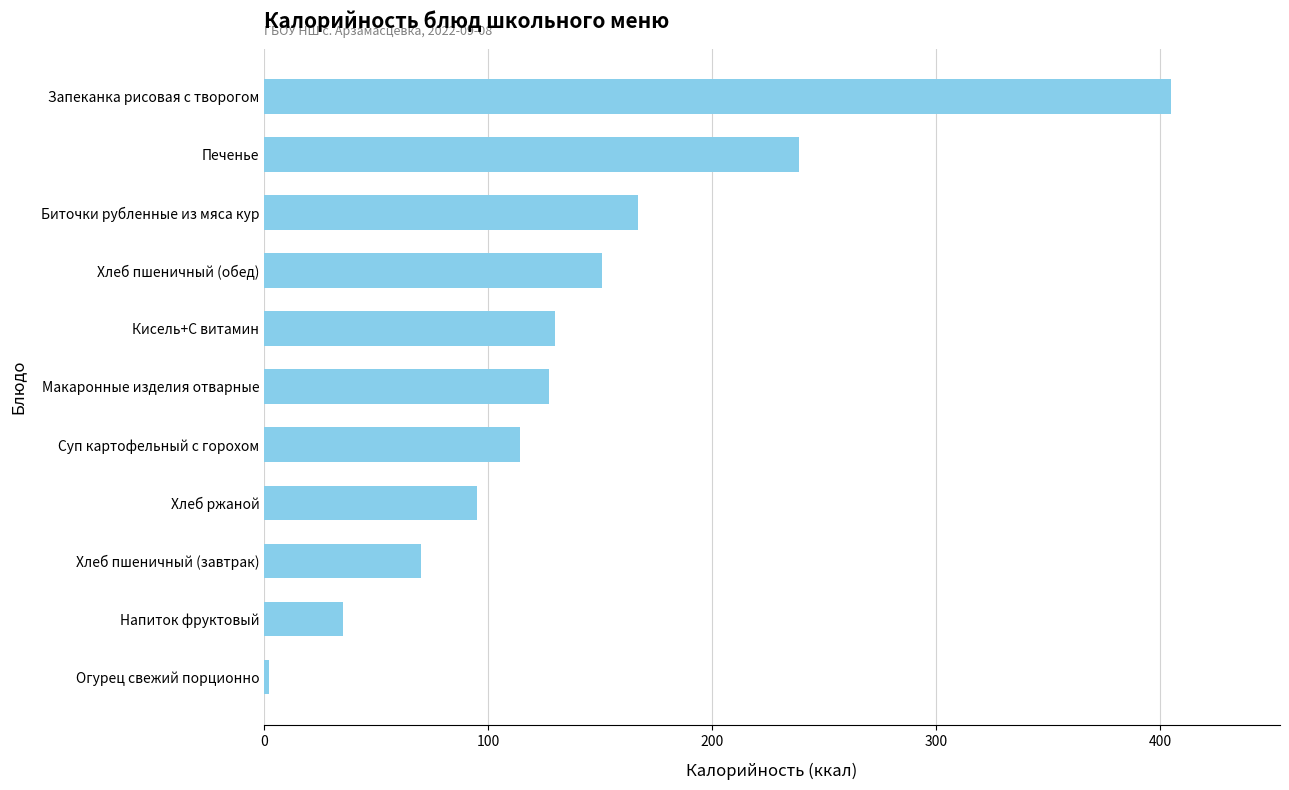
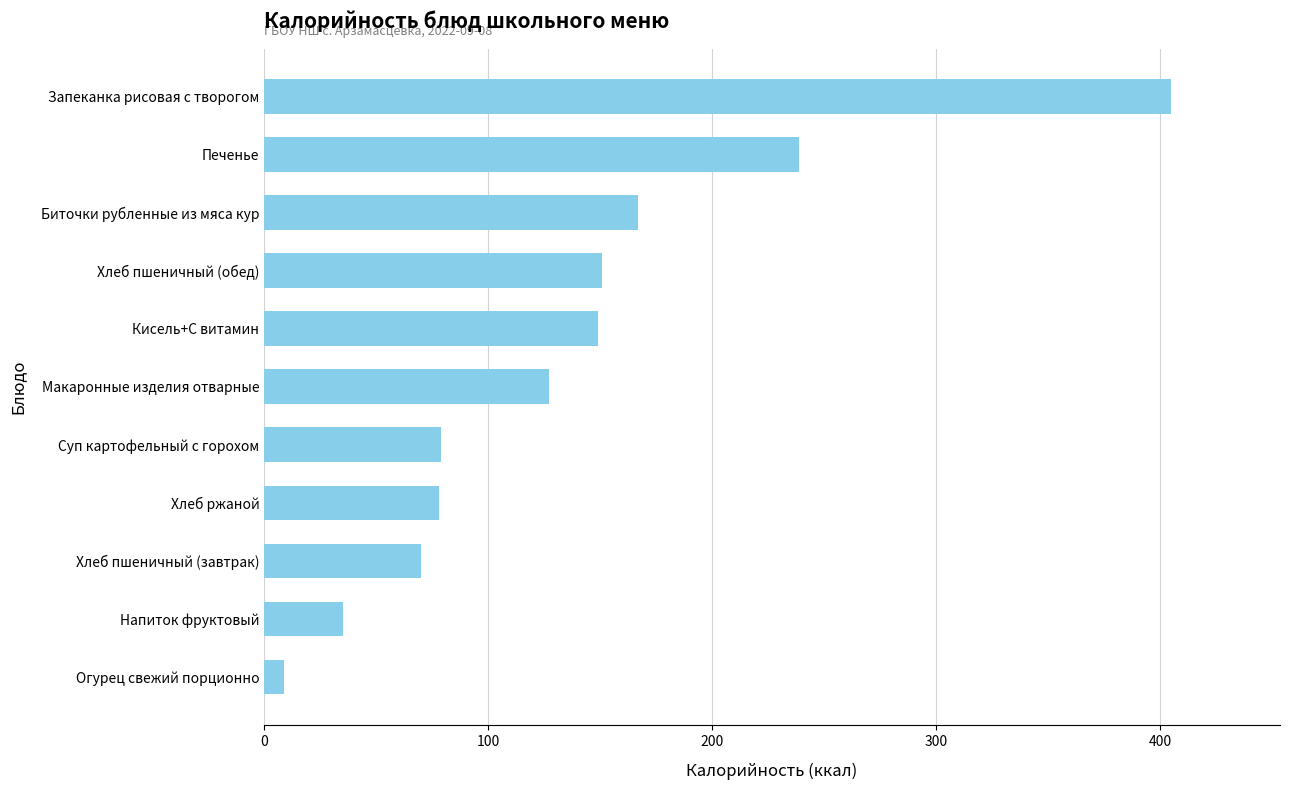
  {
    "Запеканка рисовая с творогом": 405,
    "Печенье": 239,
    "Биточки рубленные из мяса кур": 167,
    "Хлеб пшеничный (обед)": 151,
-   "Кисель+С витамин": 130,
+   "Кисель+С витамин": 149,
    "Макаронные изделия отварные": 127,
-   "Суп картофельный с горохом": 114,
-   "Хлеб ржаной": 95,
+   "Суп картофельный с горохом": 79,
+   "Хлеб ржаной": 78,
    "Хлеб пшеничный (завтрак)": 70,
    "Напиток фруктовый": 35,
-   "Огурец свежий порционно": 2
+   "Огурец свежий порционно": 9
  }
